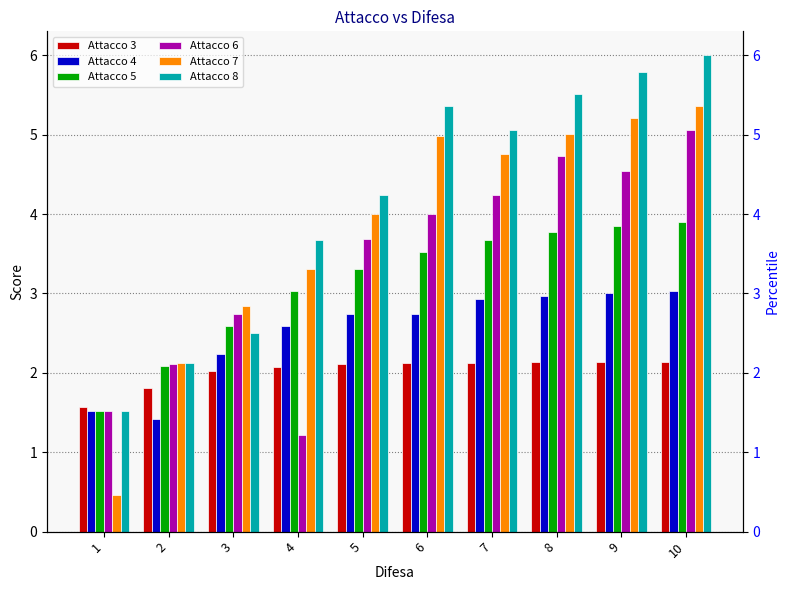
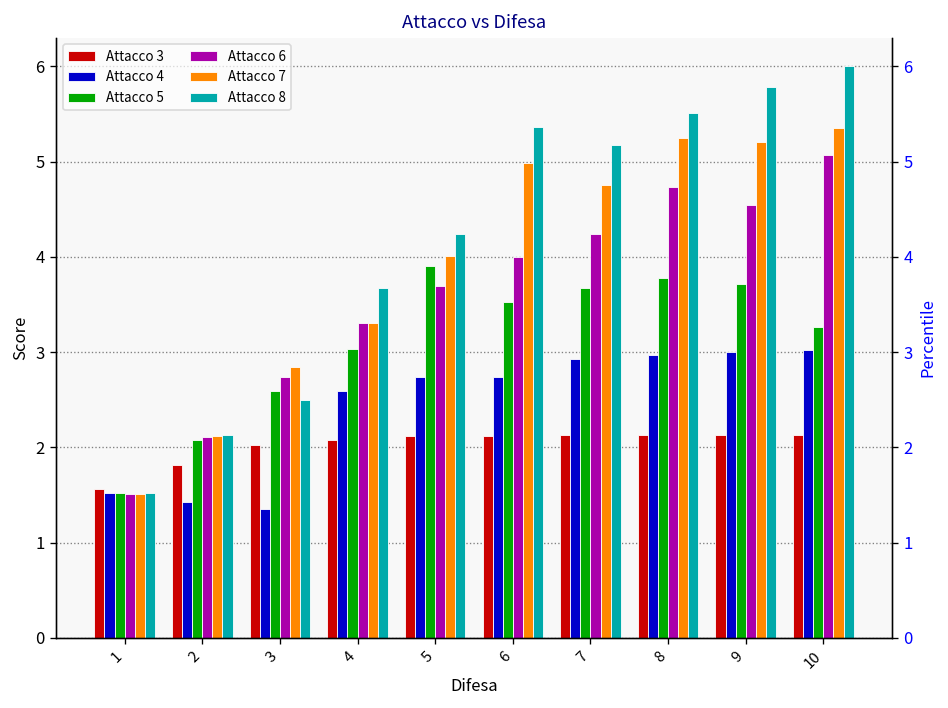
  {
    "Attacco 3": {
      "1": 1.6,
      "2": 1.8,
      "3": 2.0,
      "4": 2.1,
      "5": 2.1,
      "6": 2.1,
      "7": 2.1,
      "8": 2.1,
      "9": 2.1,
      "10": 2.1
    },
    "Attacco 4": {
      "1": 1.5,
      "2": 1.4,
-     "3": 2.2,
+     "3": 1.4,
      "4": 2.6,
      "5": 2.7,
      "6": 2.7,
      "7": 2.9,
      "8": 3.0,
      "9": 3.0,
      "10": 3.0
    },
    "Attacco 5": {
      "1": 1.5,
      "2": 2.1,
      "3": 2.6,
      "4": 3.0,
-     "5": 3.3,
+     "5": 3.9,
      "6": 3.5,
      "7": 3.7,
      "8": 3.8,
-     "9": 3.9,
-     "10": 3.9
+     "9": 3.7,
+     "10": 3.3
    },
    "Attacco 6": {
      "1": 1.5,
      "2": 2.1,
      "3": 2.7,
-     "4": 1.2,
+     "4": 3.3,
      "5": 3.7,
      "6": 4.0,
      "7": 4.2,
      "8": 4.7,
      "9": 4.5,
      "10": 5.1
    },
    "Attacco 7": {
-     "1": 0.5,
+     "1": 1.5,
      "2": 2.1,
      "3": 2.8,
      "4": 3.3,
      "5": 4.0,
      "6": 5.0,
      "7": 4.8,
-     "8": 5.0,
+     "8": 5.2,
      "9": 5.2,
      "10": 5.4
    },
    "Attacco 8": {
      "1": 1.5,
      "2": 2.1,
      "3": 2.5,
      "4": 3.7,
      "5": 4.2,
      "6": 5.4,
-     "7": 5.1,
+     "7": 5.2,
      "8": 5.5,
      "9": 5.8,
      "10": 6.0
    }
  }
